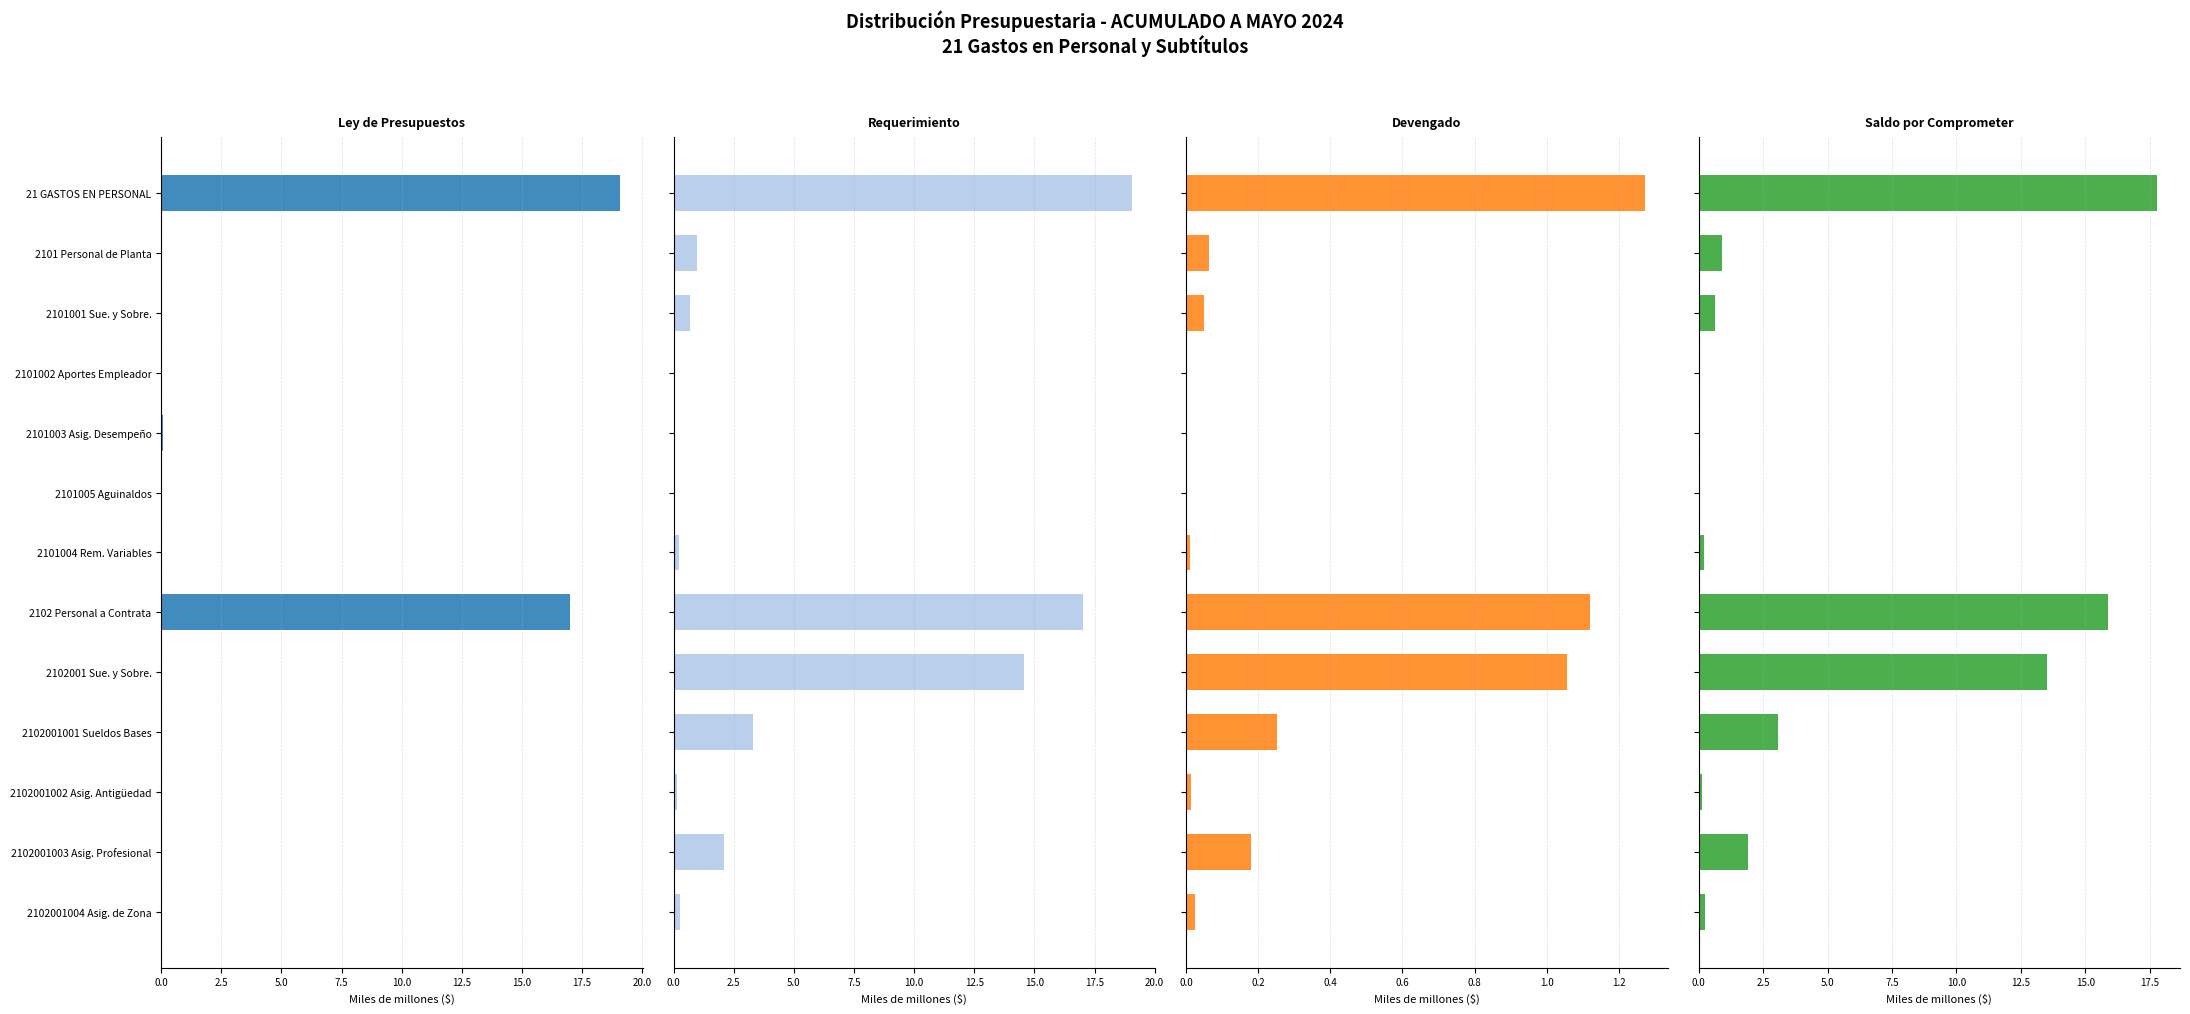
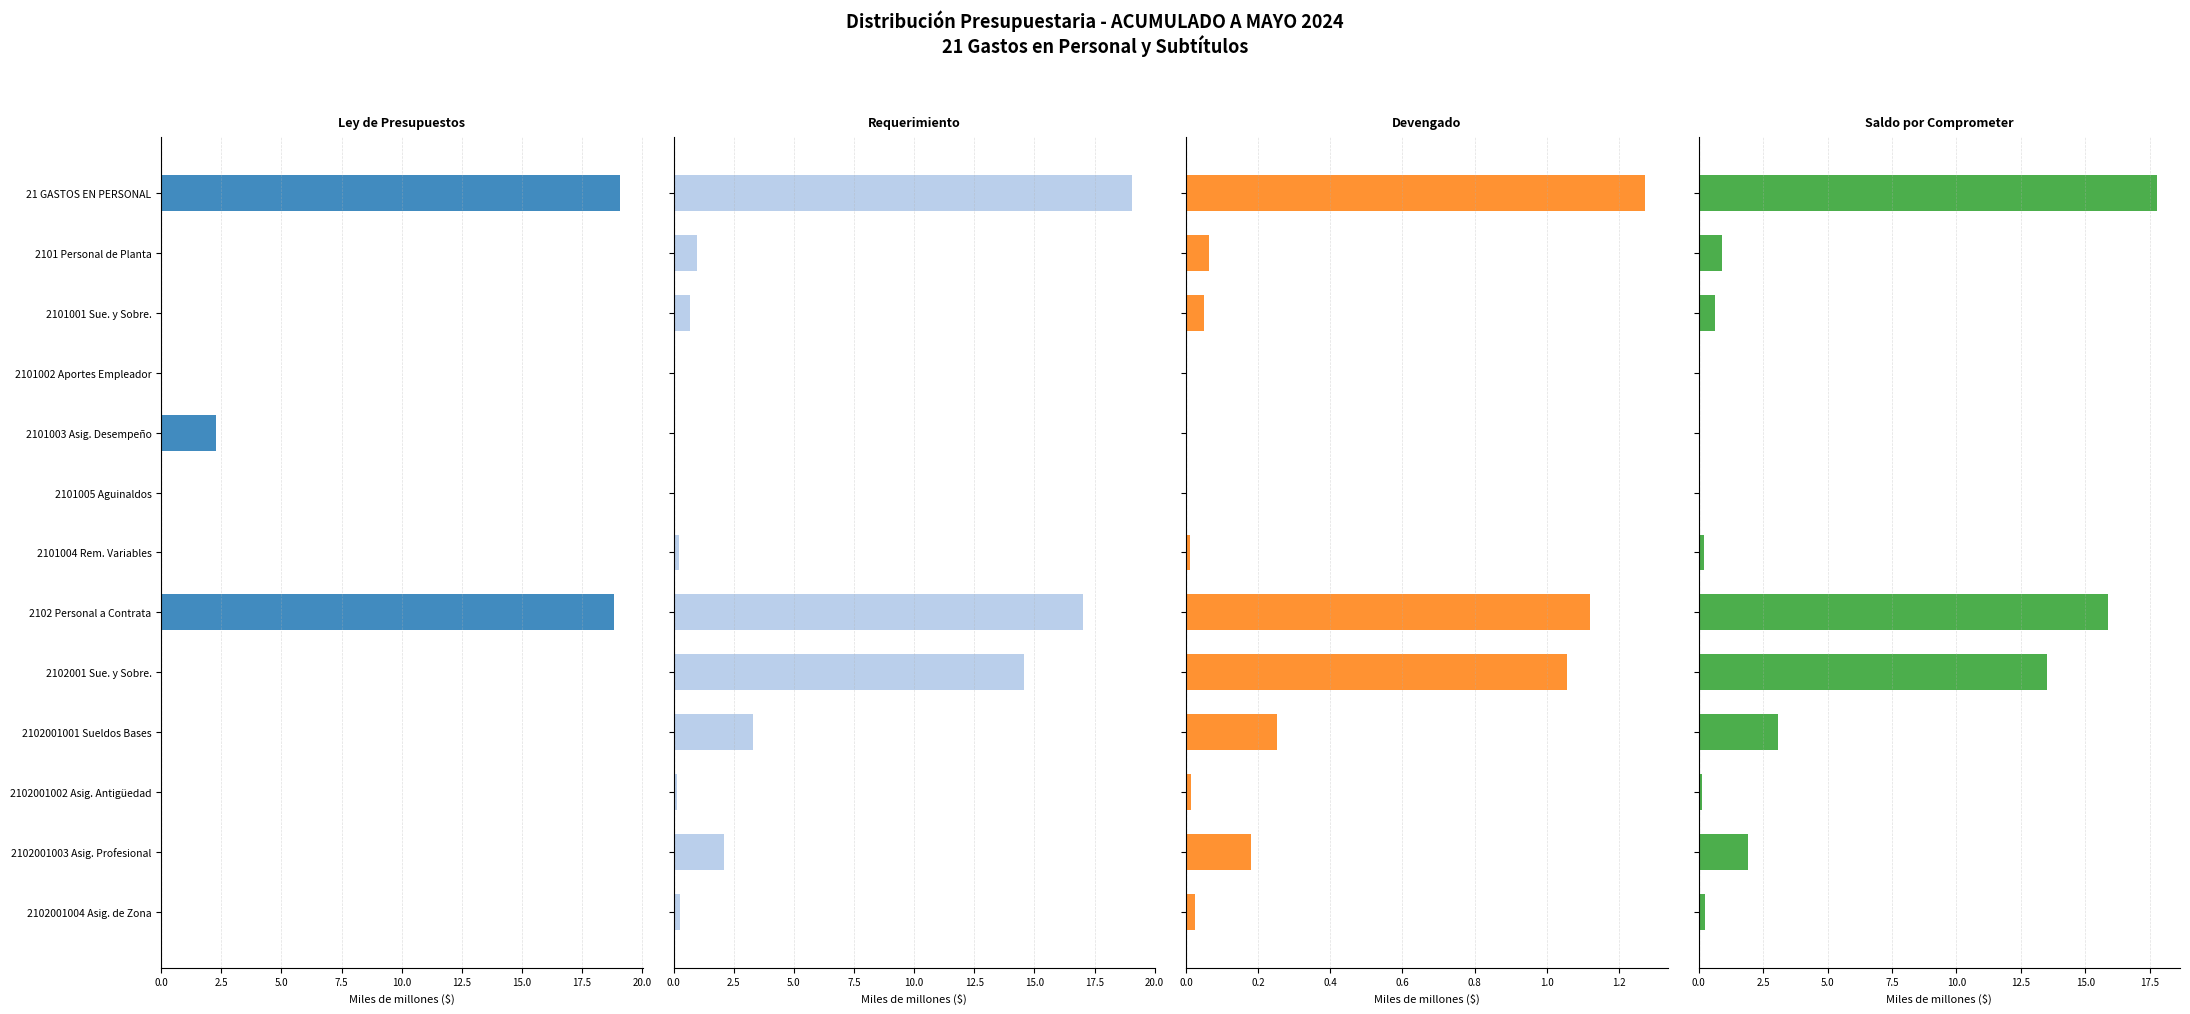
  {
    "Ley de Presupuestos": {
      "21 GASTOS EN PERSONAL": 19.1,
      "2101 Personal de Planta": 0.0,
      "2101001 Sue. y Sobre.": 0.0,
      "2101002 Aportes Empleador": 0.0,
-     "2101003 Asig. Desempeño": 0.1,
+     "2101003 Asig. Desempeño": 2.3,
      "2101004 Rem. Variables": 0.0,
-     "2102 Personal a Contrata": 17.0,
+     "2102 Personal a Contrata": 18.8,
      "2102001 Sue. y Sobre.": 0.0,
      "2102001001 Sueldos Bases": 0.0,
      "2102001002 Asig. Antigüedad": 0.0,
      "2102001003 Asig. Profesional": 0.0,
      "2102001004 Asig. de Zona": 0.0
    }
  }
